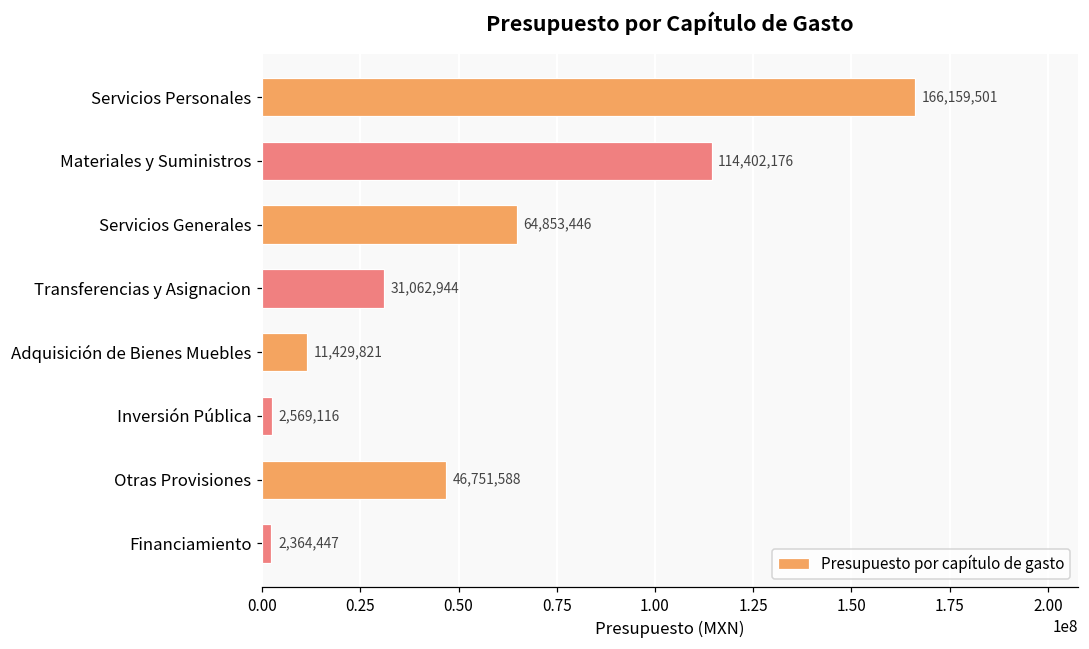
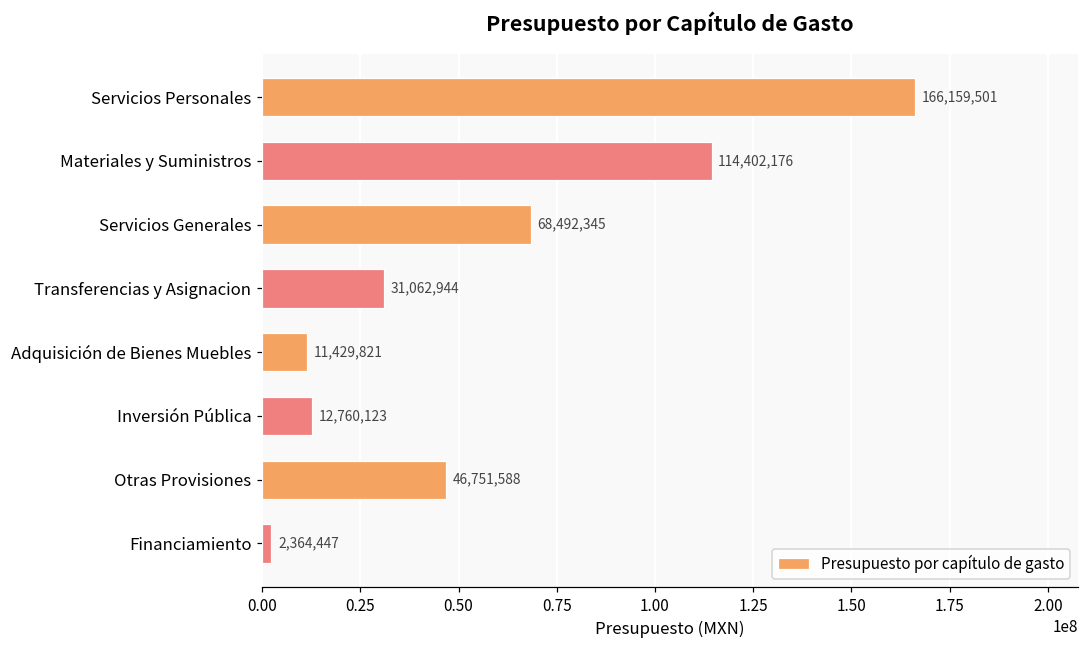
  {
    "Servicios Personales": "166,159,501",
    "Materiales y Suministros": "114,402,176",
-   "Servicios Generales": "64,853,446",
+   "Servicios Generales": "68,492,345",
    "Transferencias y Asignacion": "31,062,944",
    "Adquisición de Bienes Muebles": "11,429,821",
-   "Inversión Pública": "2,569,116",
+   "Inversión Pública": "12,760,123",
    "Otras Provisiones": "46,751,588",
    "Financiamiento": "2,364,447"
  }
